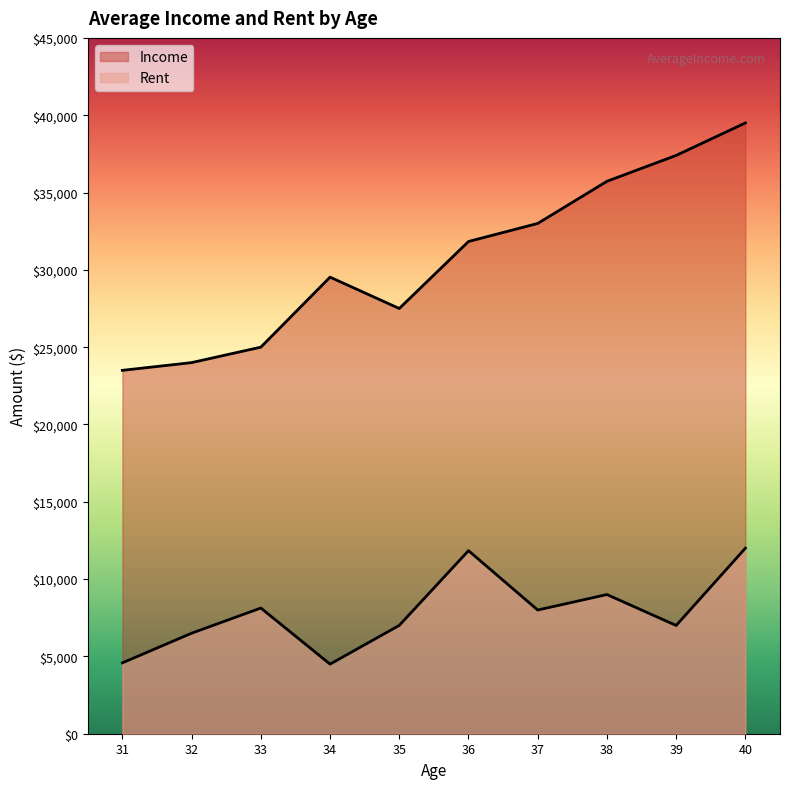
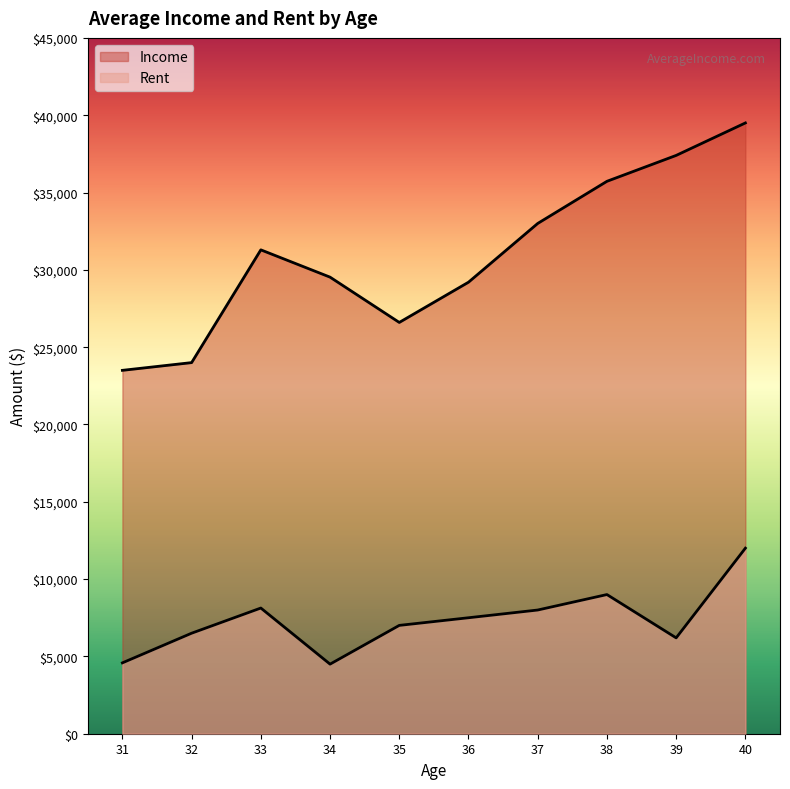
  {
    "Income": {
      "31": "$23,500",
      "32": "$24,000",
-     "33": "$25,000",
+     "33": "$31,300",
      "34": "$29,500",
-     "35": "$27,500",
-     "36": "$31,800",
+     "35": "$26,600",
+     "36": "$29,200",
      "37": "$33,000",
      "38": "$35,700",
      "39": "$37,400",
      "40": "$39,500"
    },
    "Rent": {
      "31": "$4,600",
      "32": "$6,500",
      "33": "$8,100",
      "34": "$4,500",
      "35": "$7,000",
-     "36": "$11,800",
+     "36": "$7,500",
      "37": "$8,000",
      "38": "$9,000",
-     "39": "$7,000",
+     "39": "$6,200",
      "40": "$12,000"
    }
  }
